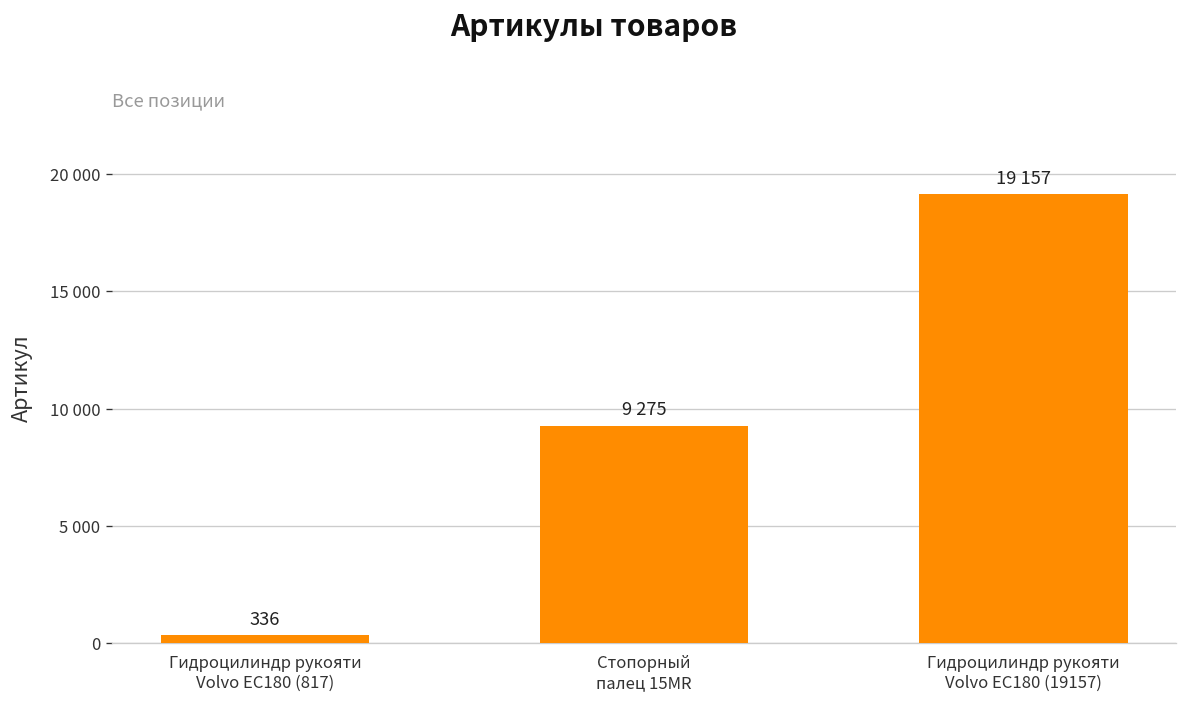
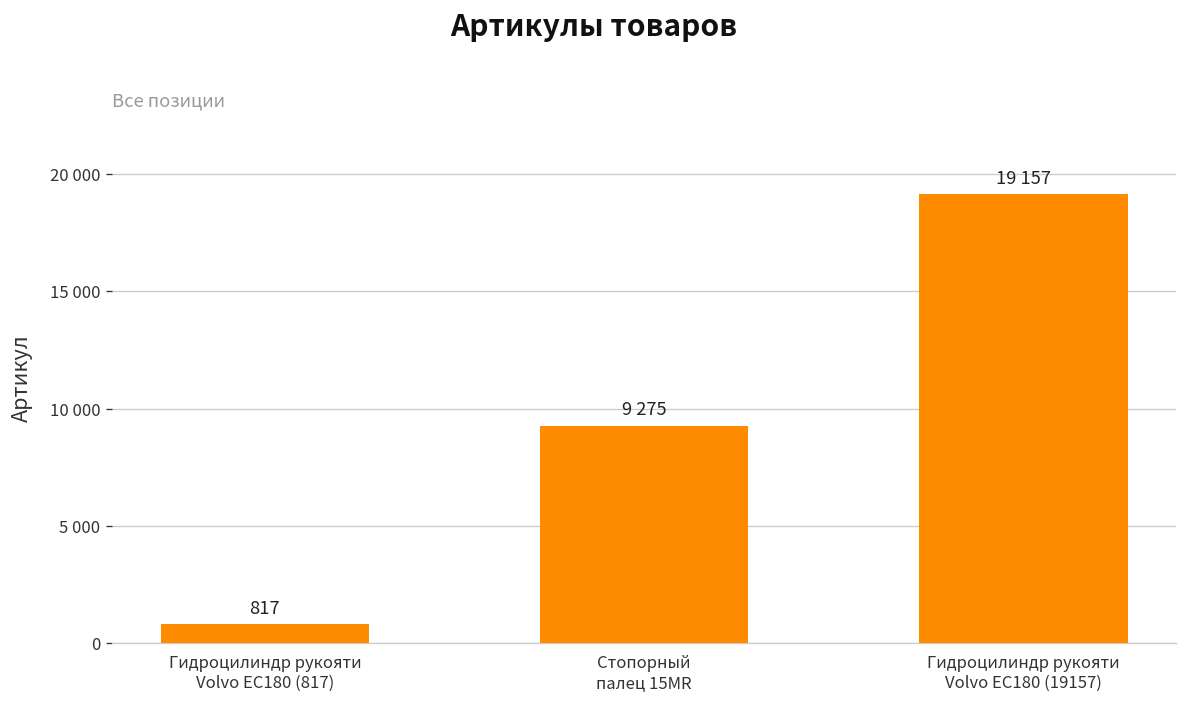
  {
-   "Гидроцилиндр рукояти Volvo EC180 (817)": 336
+   "Гидроцилиндр рукояти Volvo EC180 (817)": 817
  }
